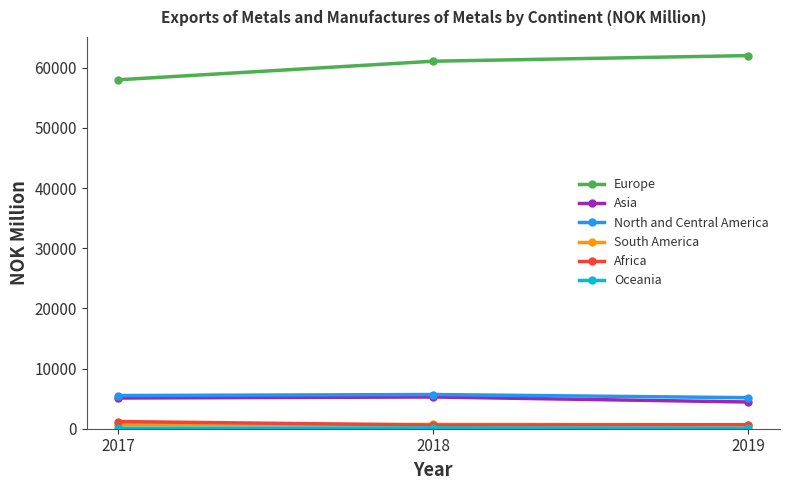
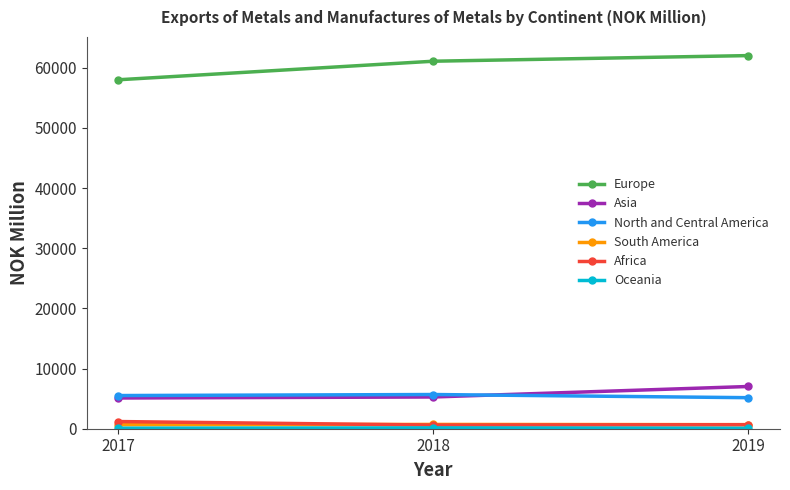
  {
    "Europe": {
      "2017": 58000,
      "2018": 61000,
      "2019": 62000
    },
    "Asia": {
-     "2019": 4000
+     "2019": 7000
    },
    "South America": {
      "2017": 1000
    },
    "Africa": {
      "2017": 1000
    }
  }
